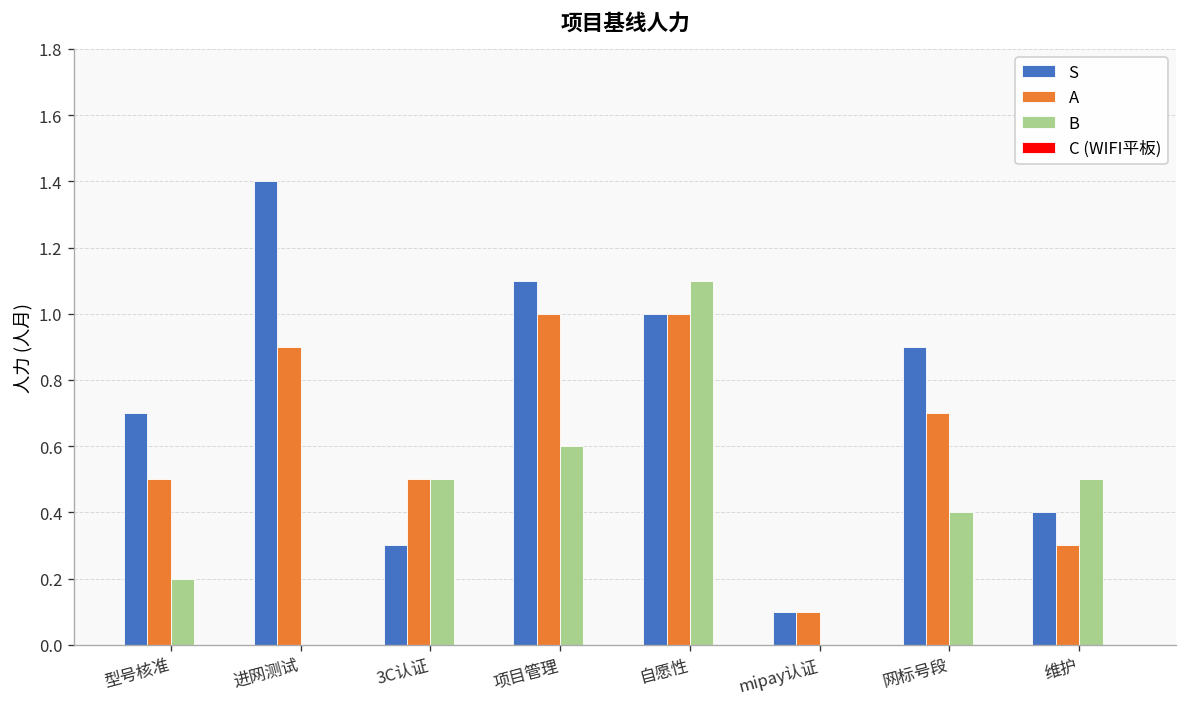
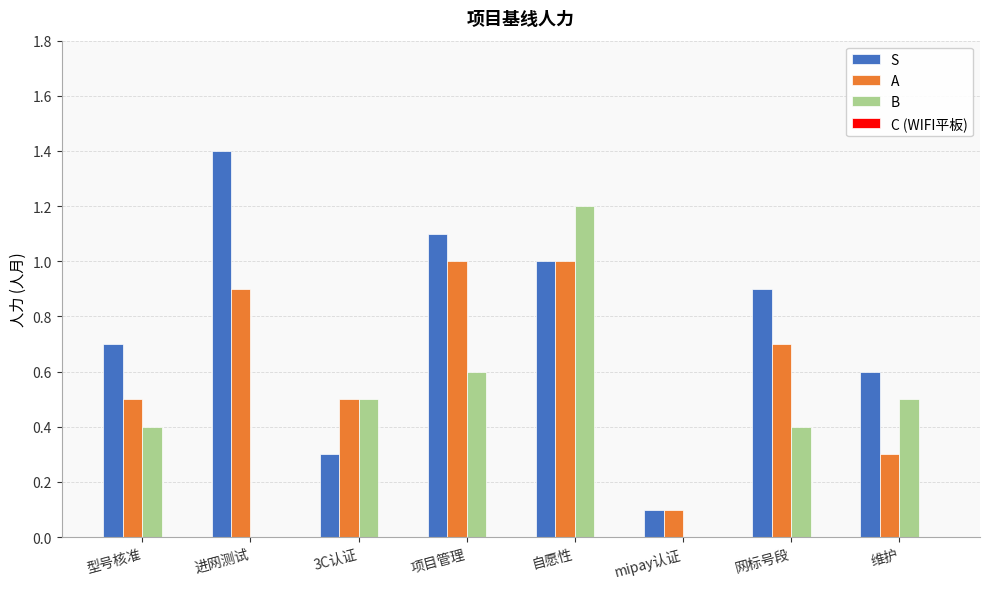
  {
    "S": {
      "型号核准": 0.7,
      "进网测试": 1.4,
      "3C认证": 0.3,
      "项目管理": 1.1,
      "自愿性": 1.0,
      "mipay认证": 0.1,
      "网标号段": 0.9,
-     "维护": 0.4
+     "维护": 0.6
    },
    "A": {
      "型号核准": 0.5,
      "进网测试": 0.9,
      "3C认证": 0.5,
      "项目管理": 1.0,
      "自愿性": 1.0,
      "mipay认证": 0.1,
      "网标号段": 0.7,
      "维护": 0.3
    },
    "B": {
-     "型号核准": 0.2,
+     "型号核准": 0.4,
      "进网测试": 0.0,
      "3C认证": 0.5,
      "项目管理": 0.6,
-     "自愿性": 1.1,
+     "自愿性": 1.2,
      "mipay认证": 0.0,
      "网标号段": 0.4,
      "维护": 0.5
    },
    "C (WIFI平板)": {
      "型号核准": 0.0,
      "进网测试": 0.0,
      "3C认证": 0.0,
      "项目管理": 0.0,
      "自愿性": 0.0,
      "mipay认证": 0.0,
      "网标号段": 0.0,
      "维护": 0.0
    }
  }
